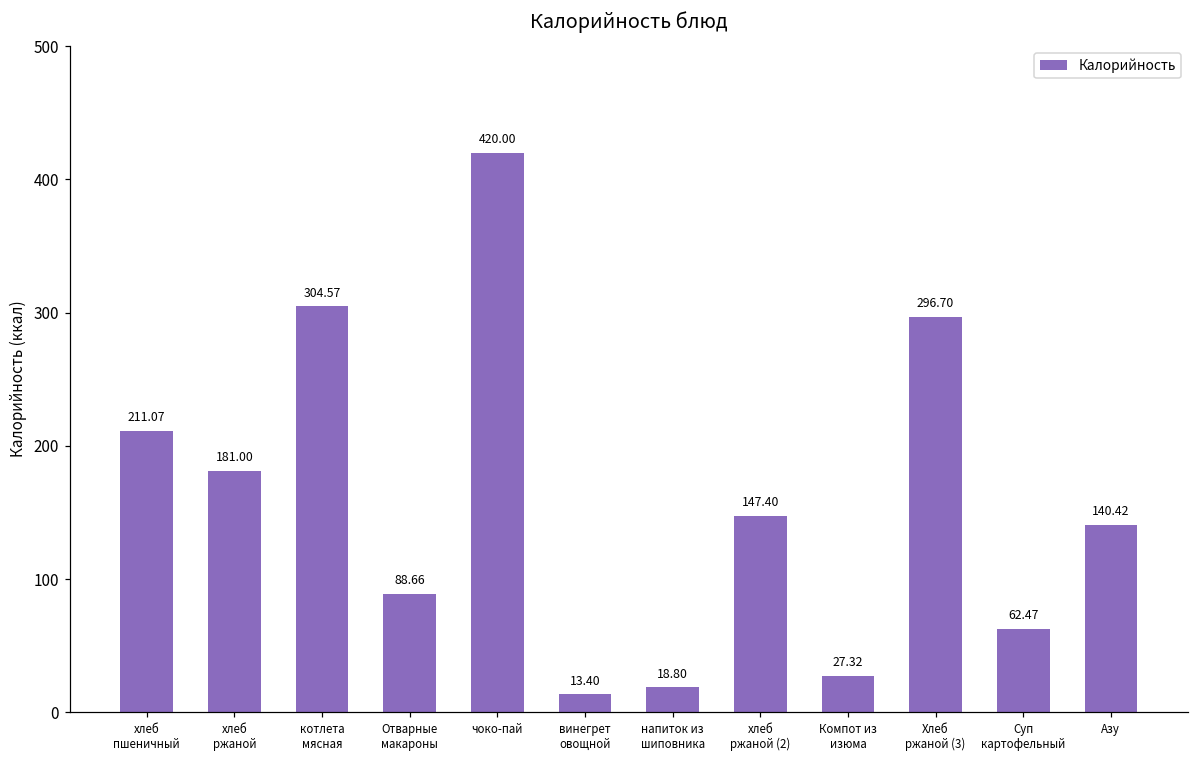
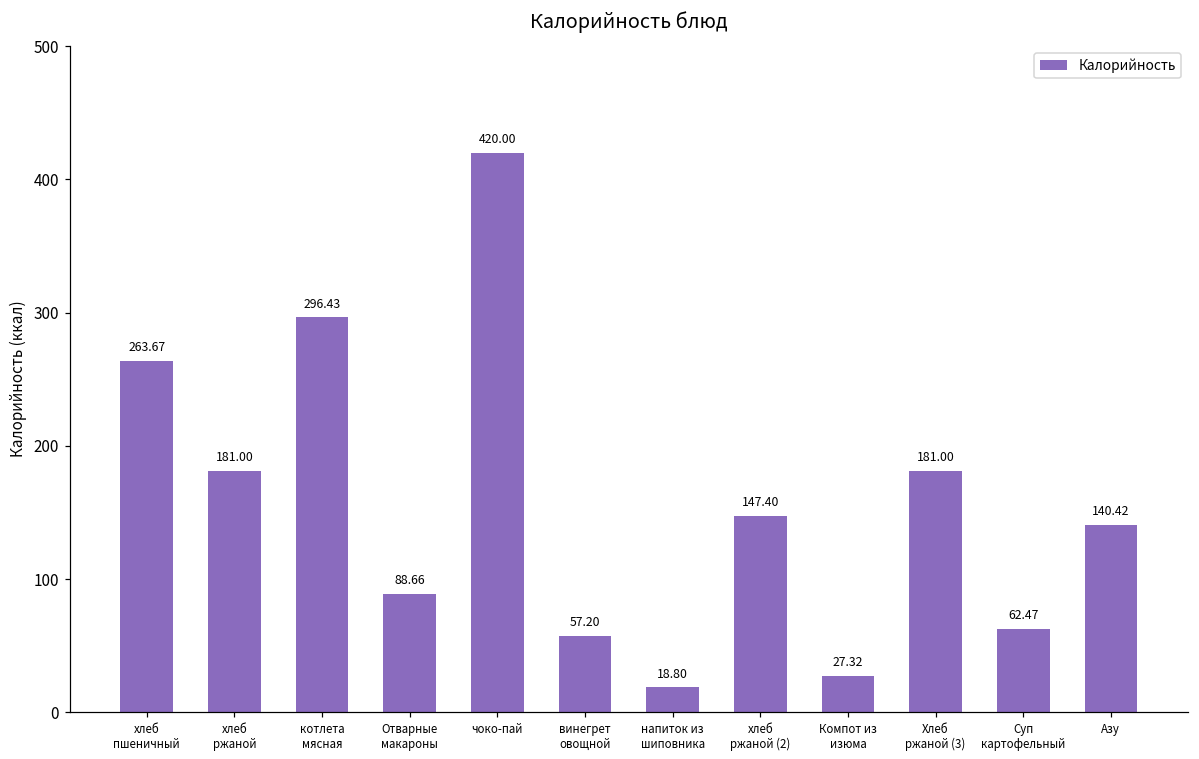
  {
-   "хлеб пшеничный": 211.07,
+   "хлеб пшеничный": 263.67,
    "хлеб ржаной": 181.00,
-   "котлета мясная": 304.57,
+   "котлета мясная": 296.43,
    "Отварные макароны": 88.66,
    "чоко-пай": 420.00,
-   "винегрет овощной": 13.40,
+   "винегрет овощной": 57.20,
    "напиток из шиповника": 18.80,
    "хлеб ржаной (2)": 147.40,
    "Компот из изюма": 27.32,
-   "Хлеб ржаной (3)": 296.70,
+   "Хлеб ржаной (3)": 181.00,
    "Суп картофельный": 62.47,
    "Азу": 140.42
  }
